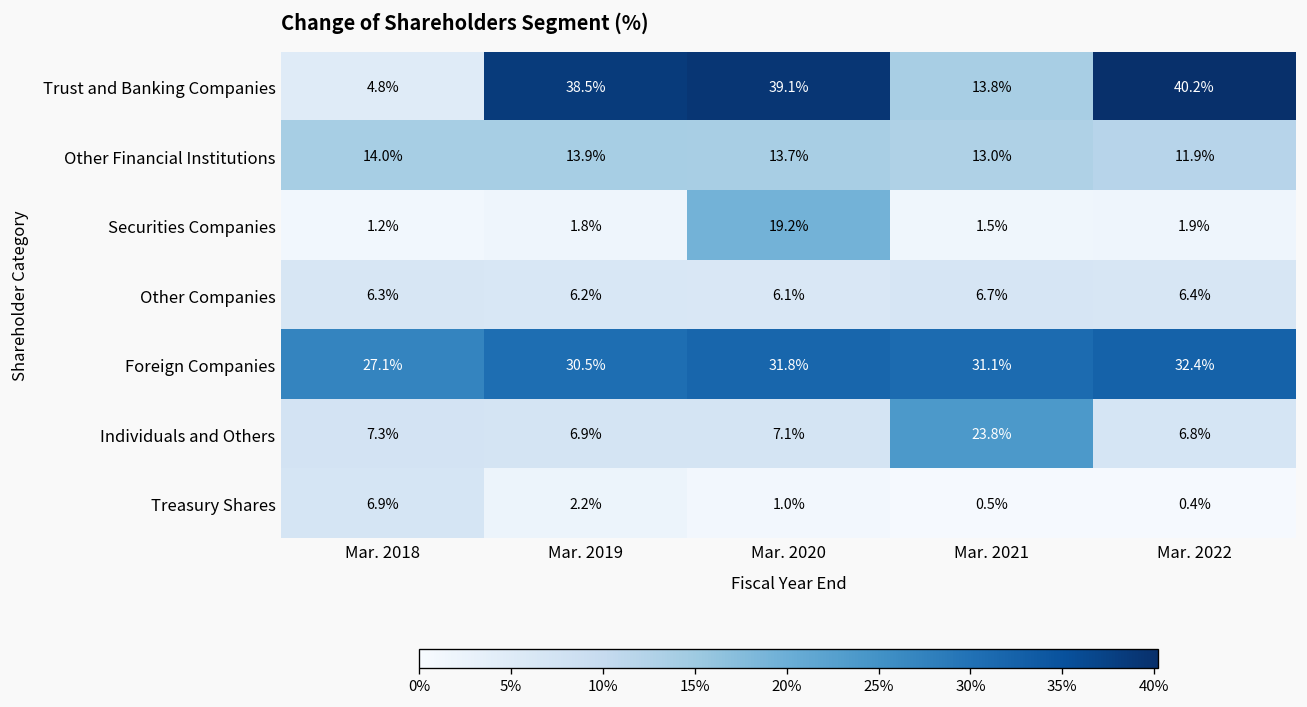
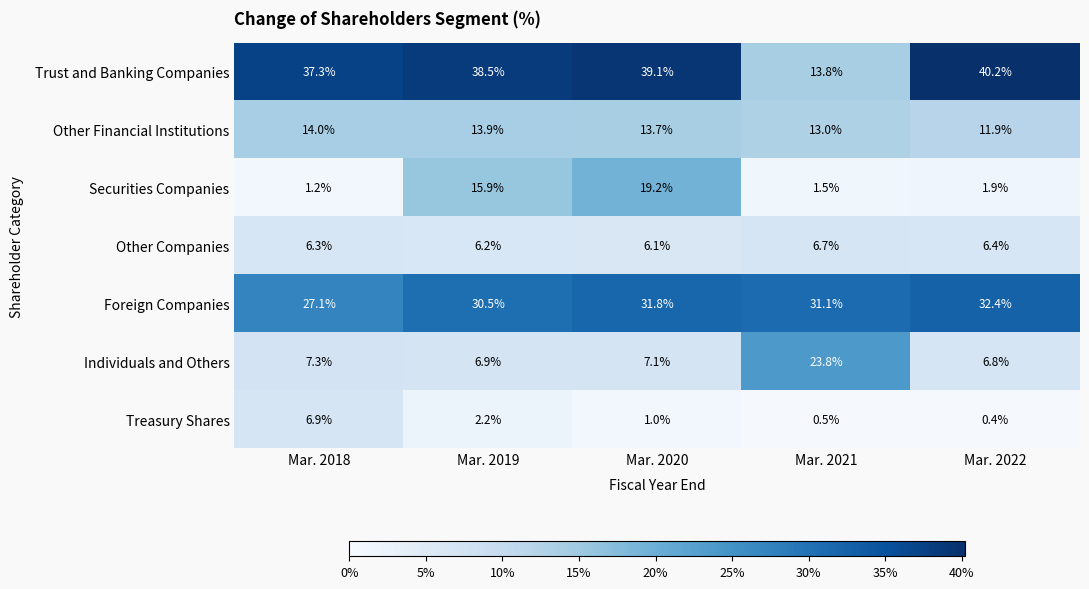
  {
    "Trust and Banking Companies": {
-     "Mar. 2018": "4.8%",
+     "Mar. 2018": "37.3%",
      "Mar. 2019": "38.5%",
      "Mar. 2020": "39.1%",
      "Mar. 2021": "13.8%",
      "Mar. 2022": "40.2%"
    },
    "Other Financial Institutions": {
      "Mar. 2018": "14.0%",
      "Mar. 2019": "13.9%",
      "Mar. 2020": "13.7%",
      "Mar. 2021": "13.0%",
      "Mar. 2022": "11.9%"
    },
    "Securities Companies": {
      "Mar. 2018": "1.2%",
-     "Mar. 2019": "1.8%",
+     "Mar. 2019": "15.9%",
      "Mar. 2020": "19.2%",
      "Mar. 2021": "1.5%",
      "Mar. 2022": "1.9%"
    },
    "Other Companies": {
      "Mar. 2018": "6.3%",
      "Mar. 2019": "6.2%",
      "Mar. 2020": "6.1%",
      "Mar. 2021": "6.7%",
      "Mar. 2022": "6.4%"
    },
    "Foreign Companies": {
      "Mar. 2018": "27.1%",
      "Mar. 2019": "30.5%",
      "Mar. 2020": "31.8%",
      "Mar. 2021": "31.1%",
      "Mar. 2022": "32.4%"
    },
    "Individuals and Others": {
      "Mar. 2018": "7.3%",
      "Mar. 2019": "6.9%",
      "Mar. 2020": "7.1%",
      "Mar. 2021": "23.8%",
      "Mar. 2022": "6.8%"
    },
    "Treasury Shares": {
      "Mar. 2018": "6.9%",
      "Mar. 2019": "2.2%",
      "Mar. 2020": "1.0%",
      "Mar. 2021": "0.5%",
      "Mar. 2022": "0.4%"
    }
  }
